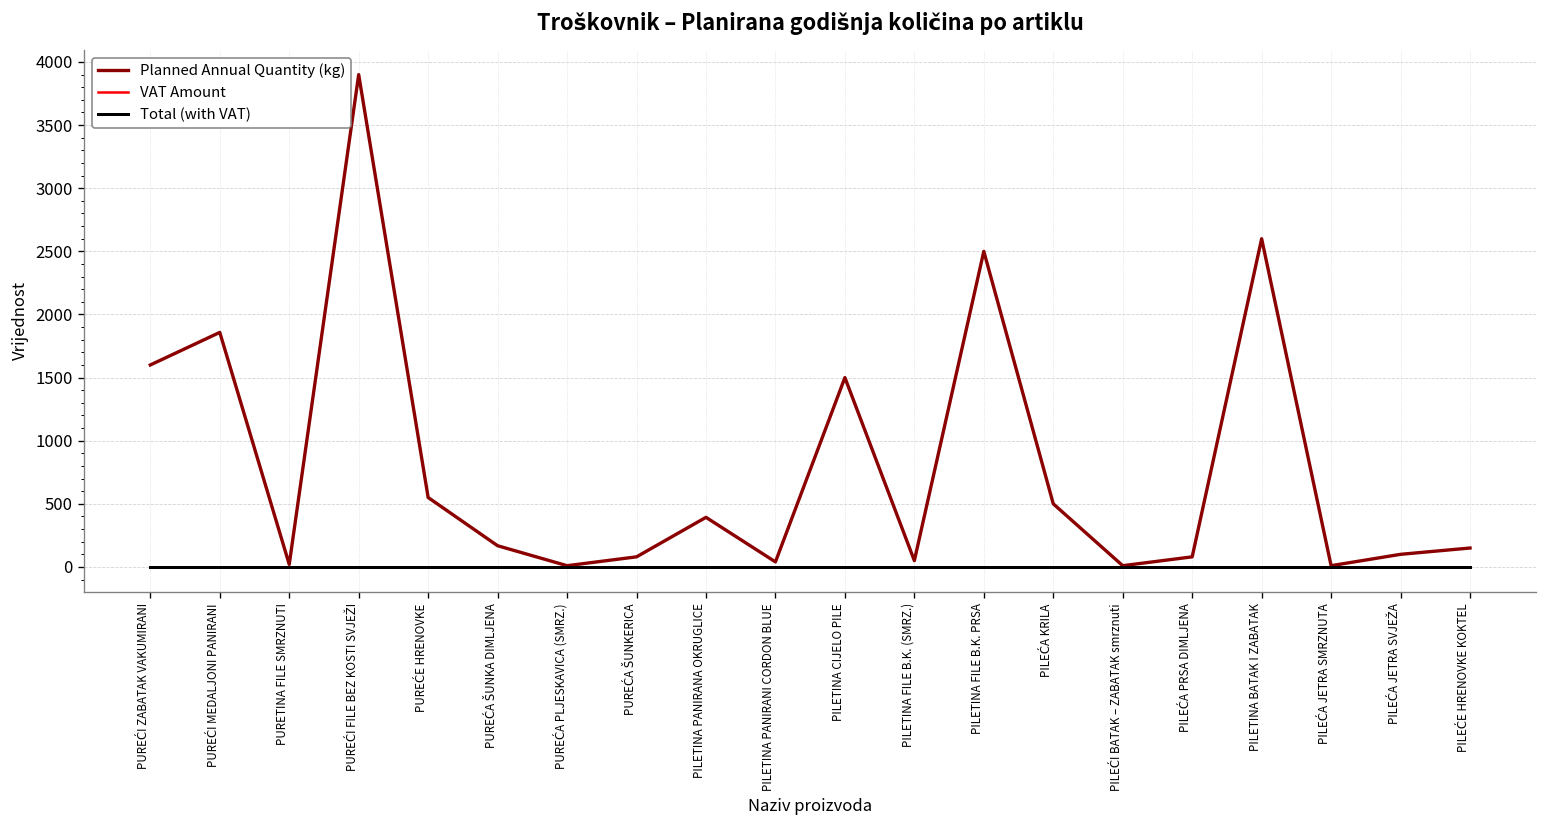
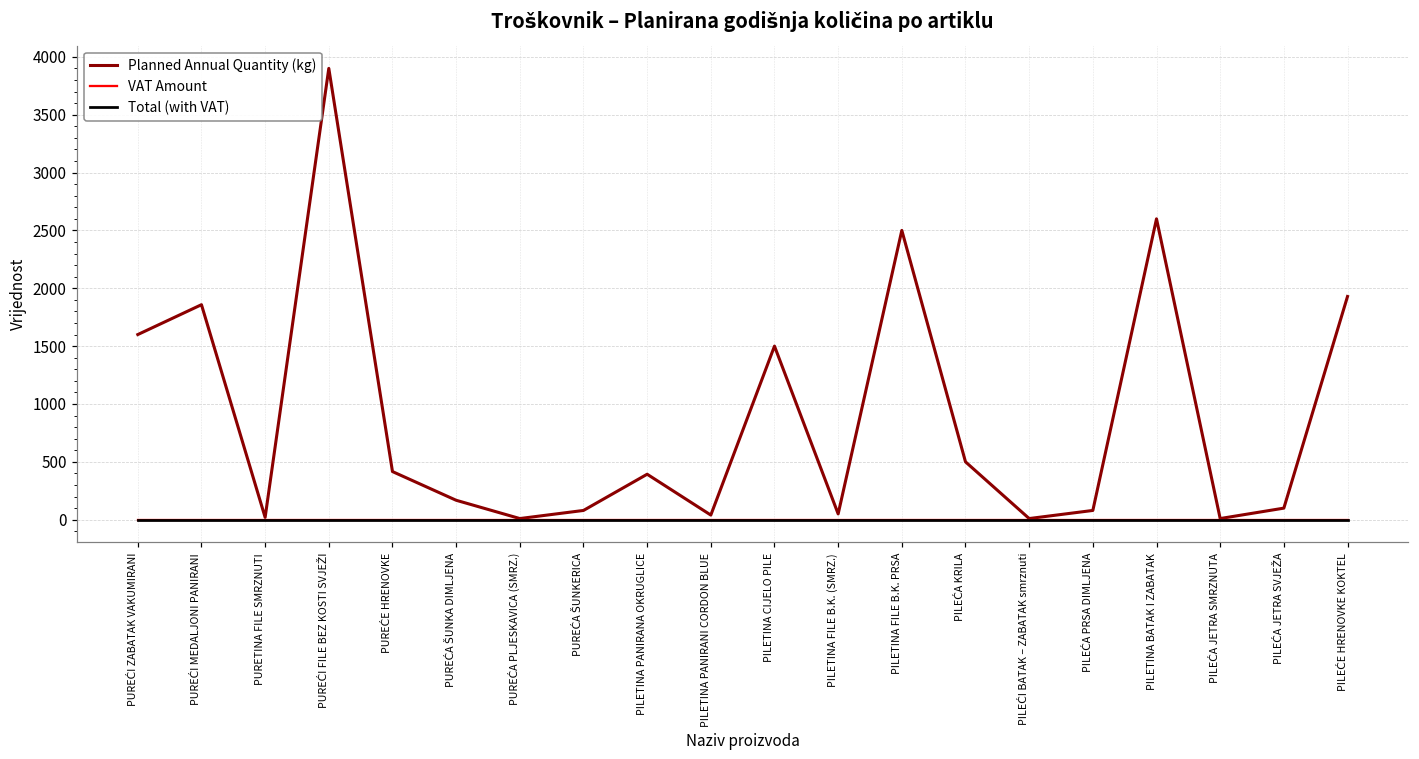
  {
    "Planned Annual Quantity (kg)": {
      "PUREĆI ZABATAK VAKUMIRANI": 1600,
      "PUREĆI MEDALJONI PANIRANI": 1860,
      "PUREĆI FILE BEZ KOSTI SVJEŽI": 3900,
-     "PUREĆE HRENOVKE": 550,
+     "PUREĆE HRENOVKE": 420,
      "PUREĆA ŠUNKA DIMLJENA": 170,
      "PUREĆA ŠUNKERICA": 80,
      "PILETINA PANIRANA OKRUGLICE": 390,
      "PILETINA PANIRANI CORDON BLUE": 40,
      "PILETINA CIJELO PILE": 1500,
      "PILETINA FILE B.K. (SMRZ.)": 50,
      "PILETINA FILE B.K. PRSA": 2500,
      "PILEĆA KRILA": 500,
      "PILEĆA PRSA DIMLJENA": 80,
      "PILETINA BATAK I ZABATAK": 2600,
      "PILEĆA JETRA SVJEŽA": 100,
-     "PILEĆE HRENOVKE KOKTEL": 150
+     "PILEĆE HRENOVKE KOKTEL": 1930
    },
    "Total (with VAT)": {
      "PUREĆI ZABATAK VAKUMIRANI": 0,
      "PUREĆI MEDALJONI PANIRANI": 0,
      "PUREĆI FILE BEZ KOSTI SVJEŽI": 0,
      "PUREĆE HRENOVKE": 0,
      "PUREĆA ŠUNKA DIMLJENA": 0,
      "PUREĆA ŠUNKERICA": 0,
      "PILETINA PANIRANA OKRUGLICE": 0,
      "PILETINA PANIRANI CORDON BLUE": 0,
      "PILETINA CIJELO PILE": 0,
      "PILETINA FILE B.K. (SMRZ.)": 0,
      "PILETINA FILE B.K. PRSA": 0,
      "PILEĆA KRILA": 0,
      "PILEĆA PRSA DIMLJENA": 0,
      "PILETINA BATAK I ZABATAK": 0,
      "PILEĆA JETRA SVJEŽA": 0,
      "PILEĆE HRENOVKE KOKTEL": 0
    }
  }
